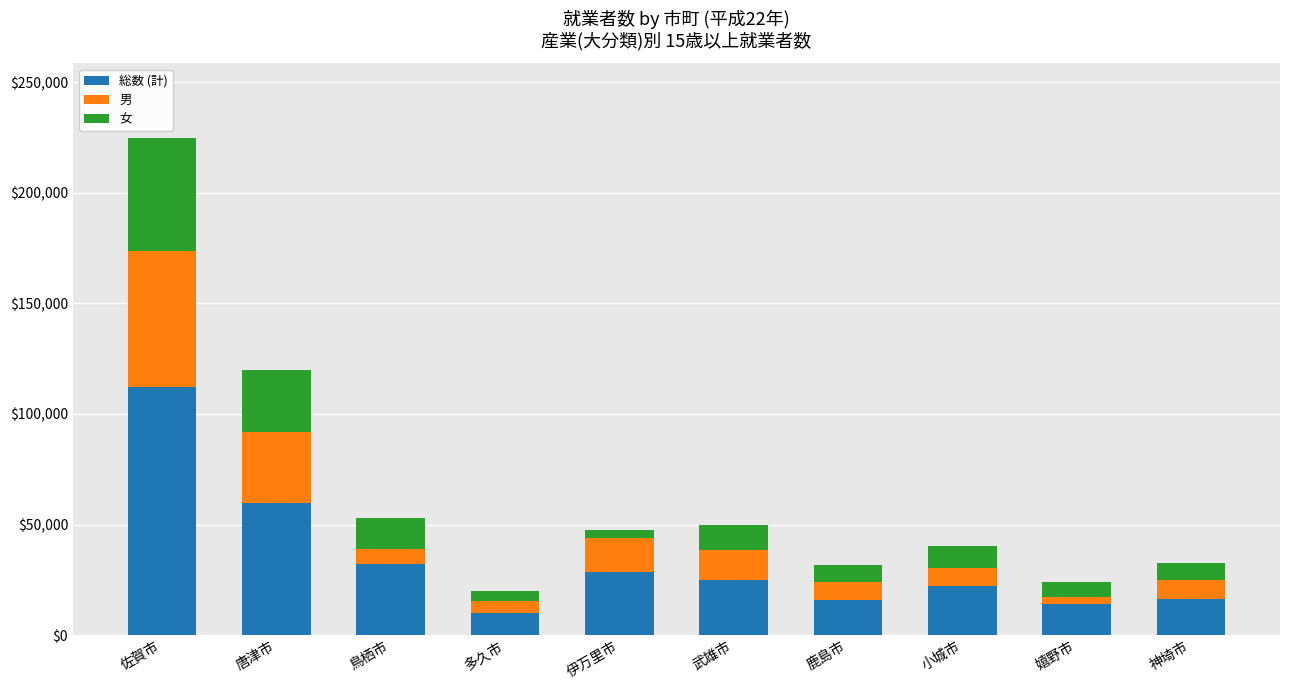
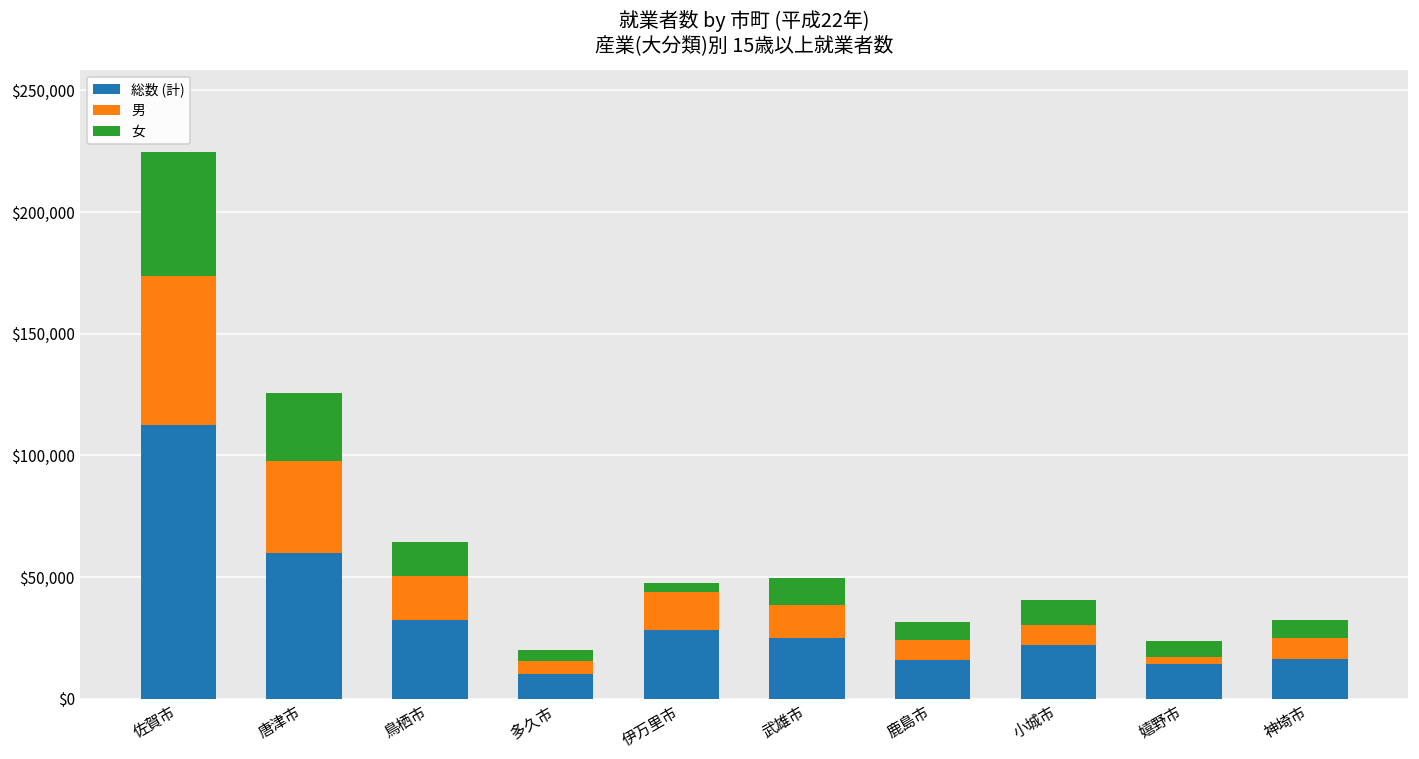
  {
    "総数 (計)": {
      "佐賀市": "$112,000",
      "唐津市": "$60,000",
      "鳥栖市": "$32,000",
      "多久市": "$10,000",
      "伊万里市": "$28,000",
      "武雄市": "$25,000",
      "鹿島市": "$16,000",
      "小城市": "$22,000",
      "嬉野市": "$14,000",
      "神埼市": "$16,000"
    },
    "男": {
      "佐賀市": "$61,000",
-     "唐津市": "$32,000",
-     "鳥栖市": "$7,000",
+     "唐津市": "$38,000",
+     "鳥栖市": "$18,000",
      "多久市": "$5,000",
      "伊万里市": "$16,000",
      "武雄市": "$14,000",
      "鹿島市": "$8,000",
      "小城市": "$8,000",
      "嬉野市": "$3,000",
      "神埼市": "$9,000"
    },
    "女": {
      "佐賀市": "$51,000",
      "唐津市": "$28,000",
      "鳥栖市": "$14,000",
      "多久市": "$5,000",
      "伊万里市": "$4,000",
      "武雄市": "$11,000",
      "鹿島市": "$7,000",
      "小城市": "$10,000",
      "嬉野市": "$7,000",
      "神埼市": "$7,000"
    }
  }
